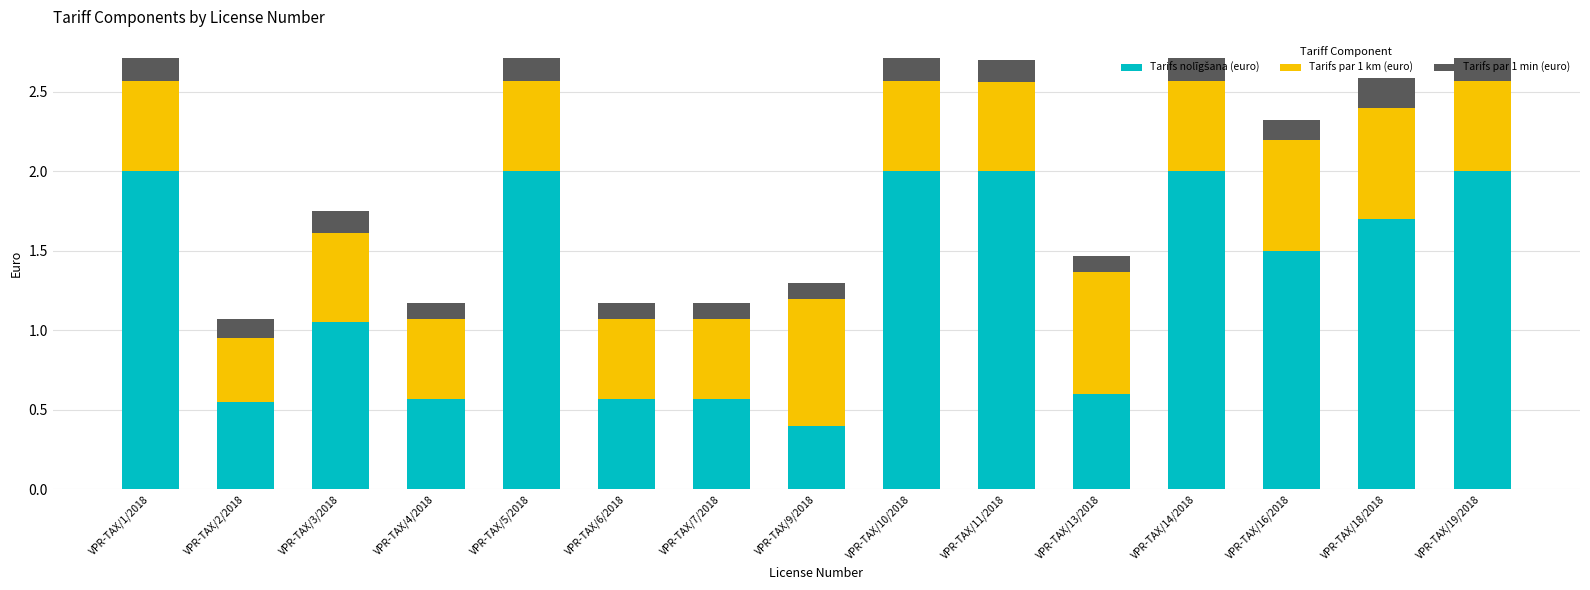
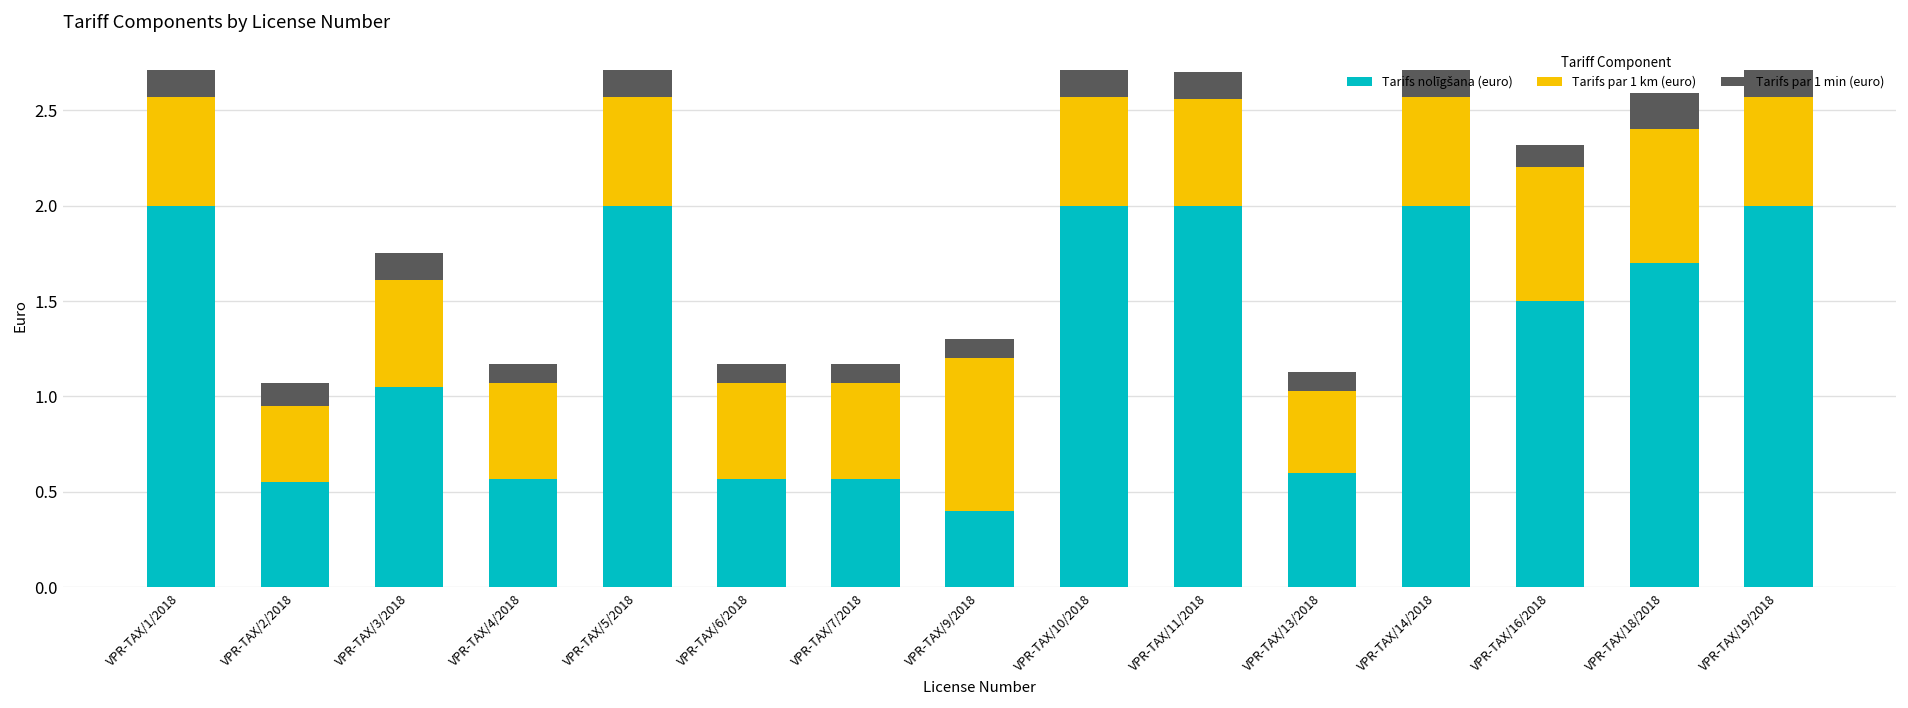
  {
    "Tarifs nolīgšana (euro)": {
      "VPR-TAX/1/2018": 2.00,
      "VPR-TAX/2/2018": 0.55,
      "VPR-TAX/3/2018": 1.05,
      "VPR-TAX/4/2018": 0.57,
      "VPR-TAX/5/2018": 2.00,
      "VPR-TAX/6/2018": 0.57,
      "VPR-TAX/7/2018": 0.57,
      "VPR-TAX/9/2018": 0.40,
      "VPR-TAX/10/2018": 2.00,
      "VPR-TAX/11/2018": 2.00,
      "VPR-TAX/13/2018": 0.60,
      "VPR-TAX/14/2018": 2.00,
      "VPR-TAX/16/2018": 1.50,
      "VPR-TAX/18/2018": 1.70,
      "VPR-TAX/19/2018": 2.00
    },
    "Tarifs par 1 km (euro)": {
      "VPR-TAX/1/2018": 0.57,
      "VPR-TAX/2/2018": 0.40,
      "VPR-TAX/3/2018": 0.56,
      "VPR-TAX/4/2018": 0.50,
      "VPR-TAX/5/2018": 0.57,
      "VPR-TAX/6/2018": 0.50,
      "VPR-TAX/7/2018": 0.50,
      "VPR-TAX/9/2018": 0.80,
      "VPR-TAX/10/2018": 0.57,
      "VPR-TAX/11/2018": 0.56,
-     "VPR-TAX/13/2018": 0.77,
+     "VPR-TAX/13/2018": 0.43,
      "VPR-TAX/14/2018": 0.57,
      "VPR-TAX/16/2018": 0.70,
      "VPR-TAX/18/2018": 0.70,
      "VPR-TAX/19/2018": 0.57
    },
    "Tarifs par 1 min (euro)": {
      "VPR-TAX/1/2018": 0.14,
      "VPR-TAX/2/2018": 0.12,
      "VPR-TAX/3/2018": 0.14,
      "VPR-TAX/4/2018": 0.10,
      "VPR-TAX/5/2018": 0.14,
      "VPR-TAX/6/2018": 0.10,
      "VPR-TAX/7/2018": 0.10,
      "VPR-TAX/9/2018": 0.10,
      "VPR-TAX/10/2018": 0.14,
      "VPR-TAX/11/2018": 0.14,
      "VPR-TAX/13/2018": 0.10,
      "VPR-TAX/14/2018": 0.14,
      "VPR-TAX/16/2018": 0.12,
      "VPR-TAX/18/2018": 0.19,
      "VPR-TAX/19/2018": 0.14
    }
  }
